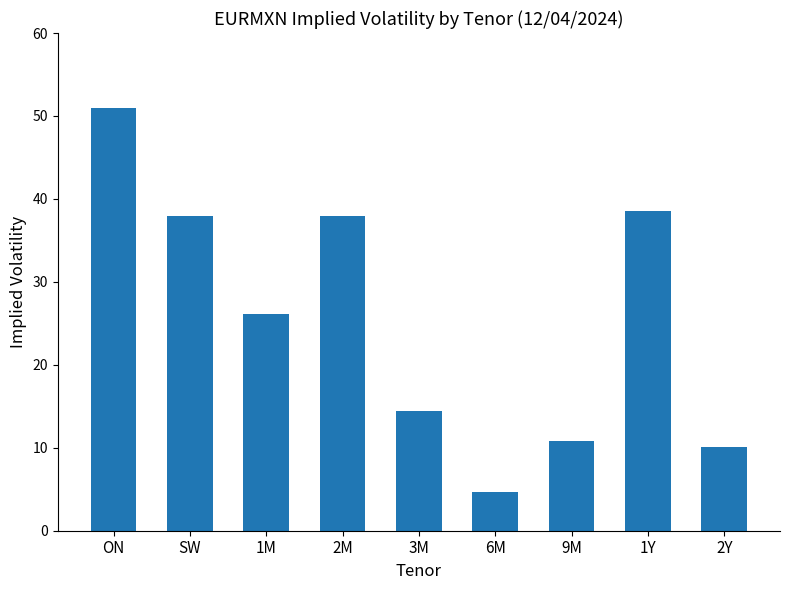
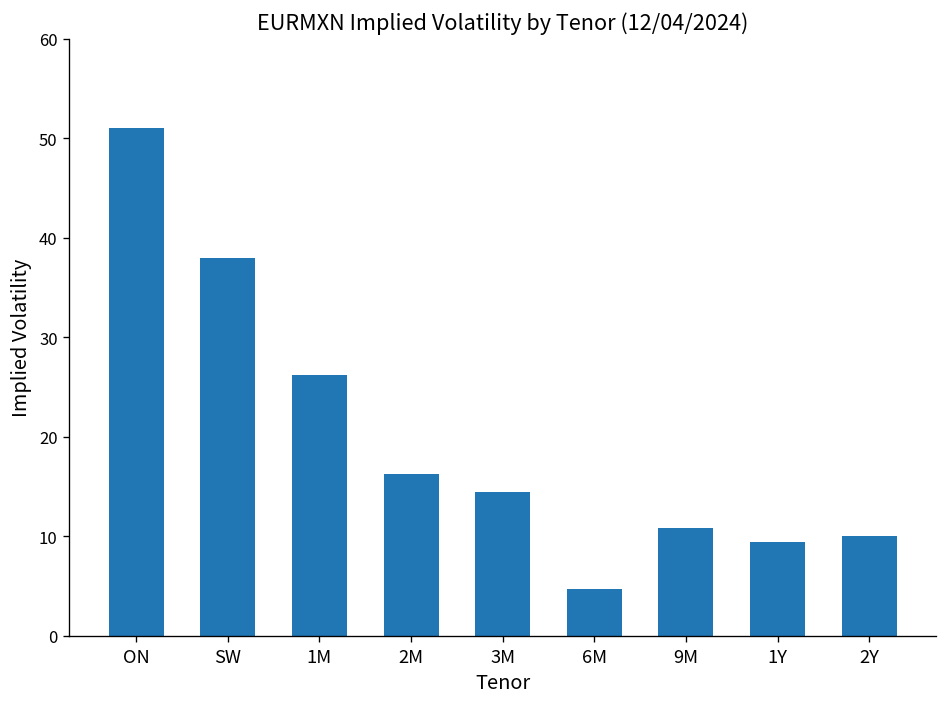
  {
    "ON": 51,
    "SW": 38,
    "1M": 26,
-   "2M": 38,
+   "2M": 16,
    "3M": 14,
    "6M": 5,
    "9M": 11,
-   "1Y": 39,
+   "1Y": 9,
    "2Y": 10
  }
